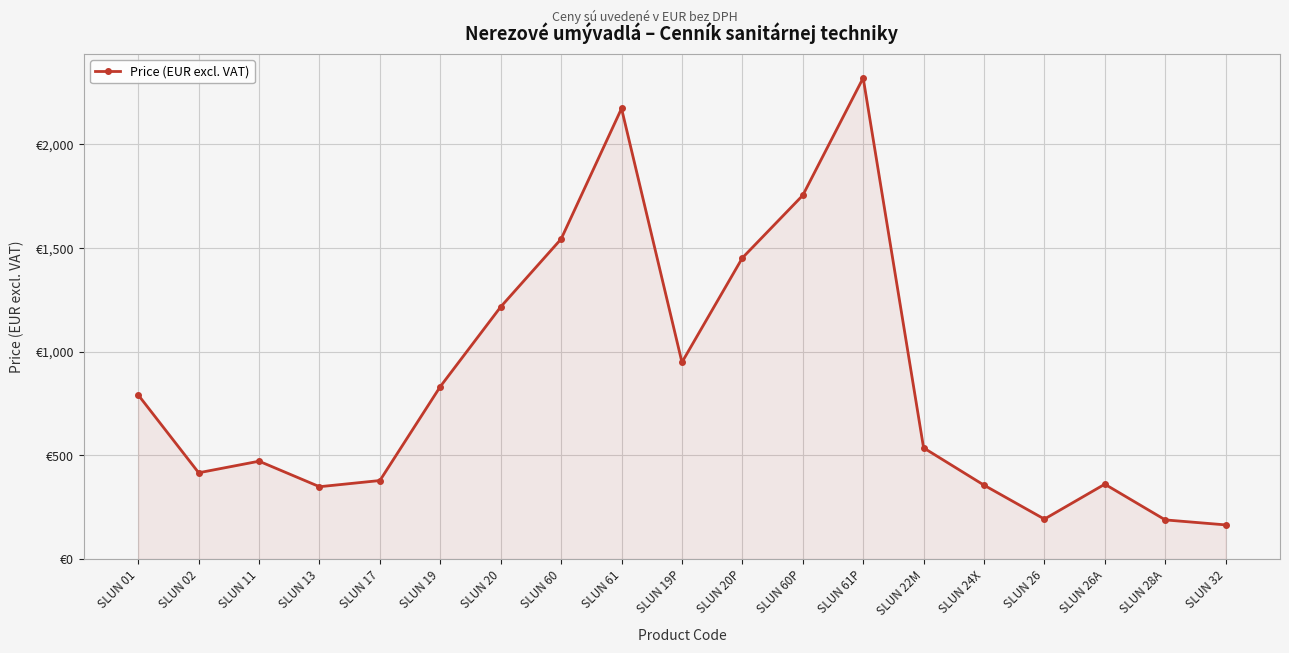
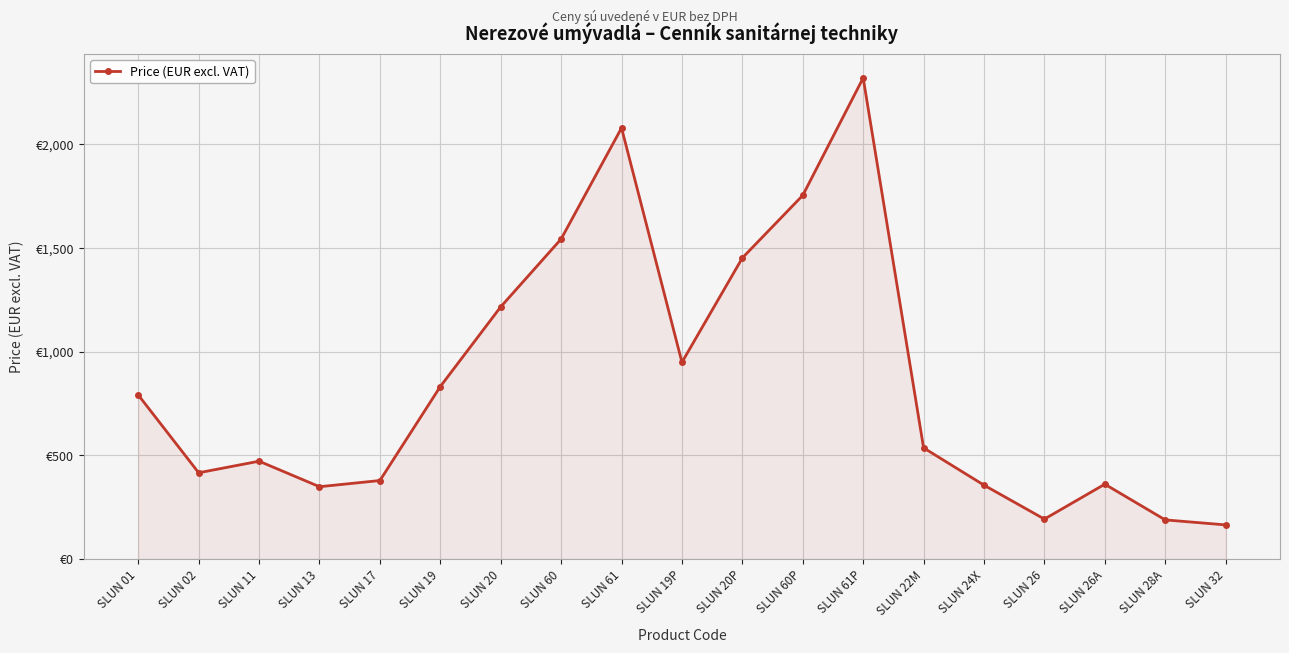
  {
    "SLUN 01": "€790",
    "SLUN 02": "€420",
    "SLUN 11": "€470",
    "SLUN 13": "€350",
    "SLUN 17": "€380",
    "SLUN 19": "€830",
    "SLUN 20": "€1,220",
    "SLUN 60": "€1,540",
-   "SLUN 61": "€2,170",
+   "SLUN 61": "€2,080",
    "SLUN 19P": "€950",
    "SLUN 20P": "€1,450",
    "SLUN 60P": "€1,750",
    "SLUN 61P": "€2,320",
    "SLUN 22M": "€540",
    "SLUN 24X": "€360",
    "SLUN 26": "€190",
    "SLUN 26A": "€360",
    "SLUN 28A": "€190",
    "SLUN 32": "€170"
  }
